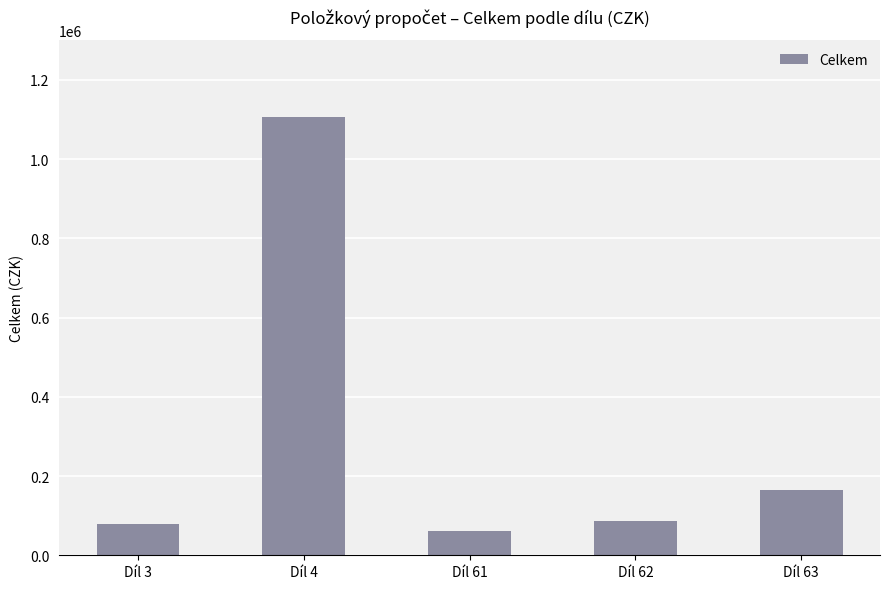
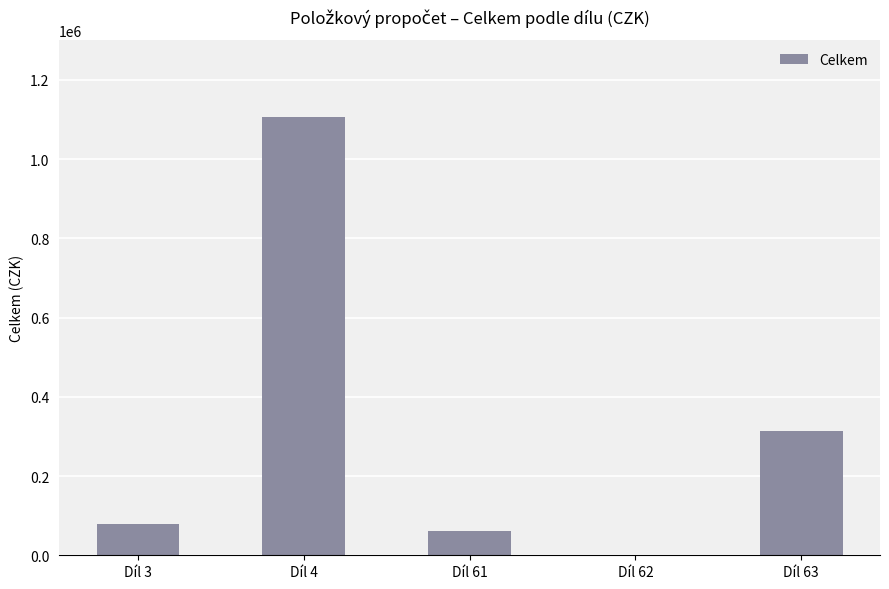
  {
    "Díl 3": 80000,
    "Díl 4": 1110000,
    "Díl 61": 60000,
-   "Díl 62": 90000,
-   "Díl 63": 160000
+   "Díl 62": 0,
+   "Díl 63": 310000
  }
